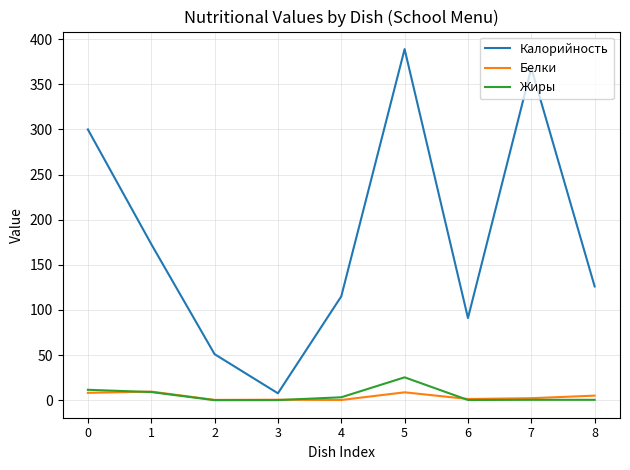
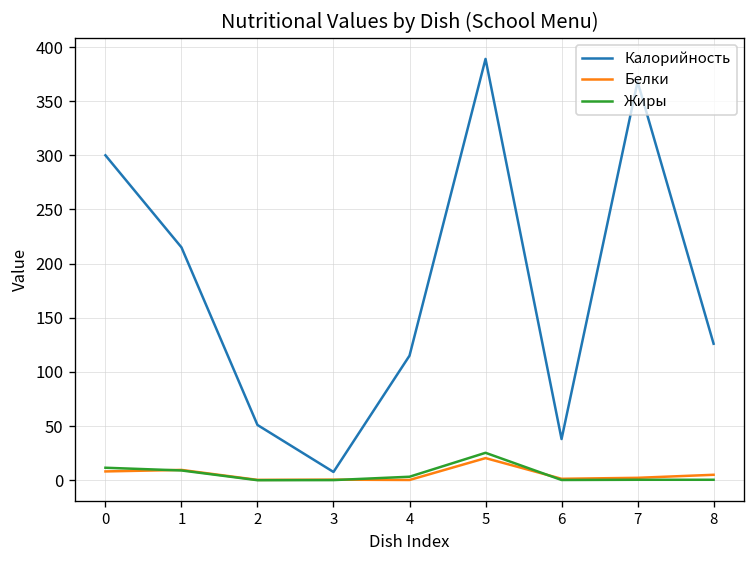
  {
    "Калорийность": {
      "0": 300,
-     "1": 170,
+     "1": 220,
      "2": 50,
      "3": 10,
      "4": 120,
      "5": 390,
-     "6": 90,
+     "6": 40,
      "8": 130
    },
    "Белки": {
      "0": 10,
      "4": 0,
-     "5": 10,
+     "5": 20,
      "8": 10
    },
    "Жиры": {
      "0": 10,
      "4": 0,
      "5": 30,
      "8": 0
    }
  }
